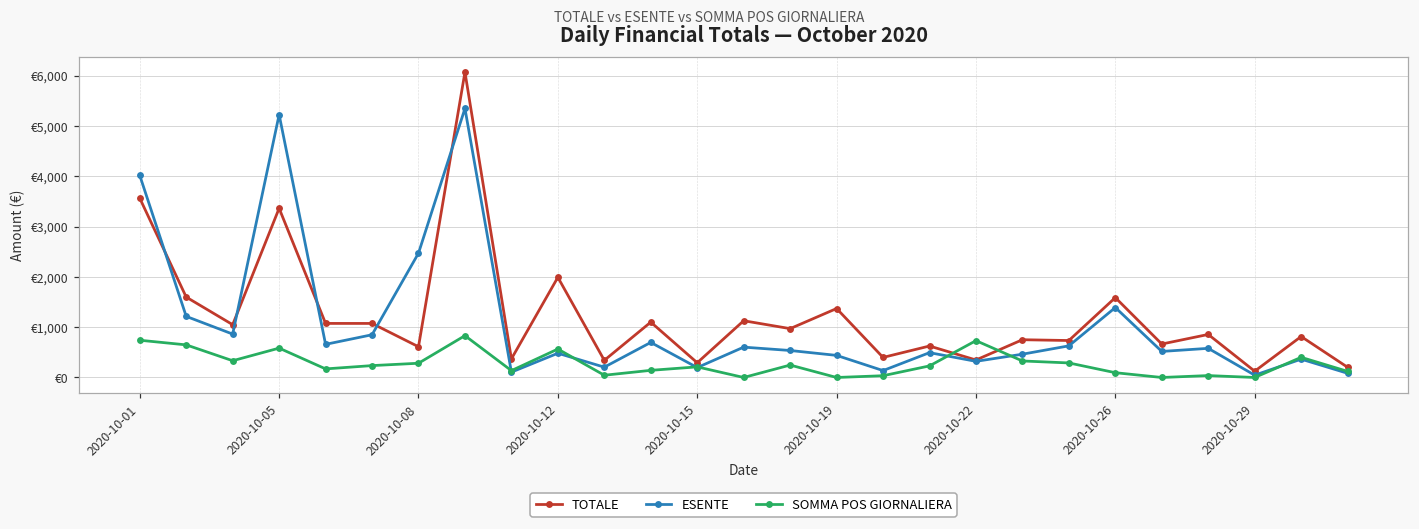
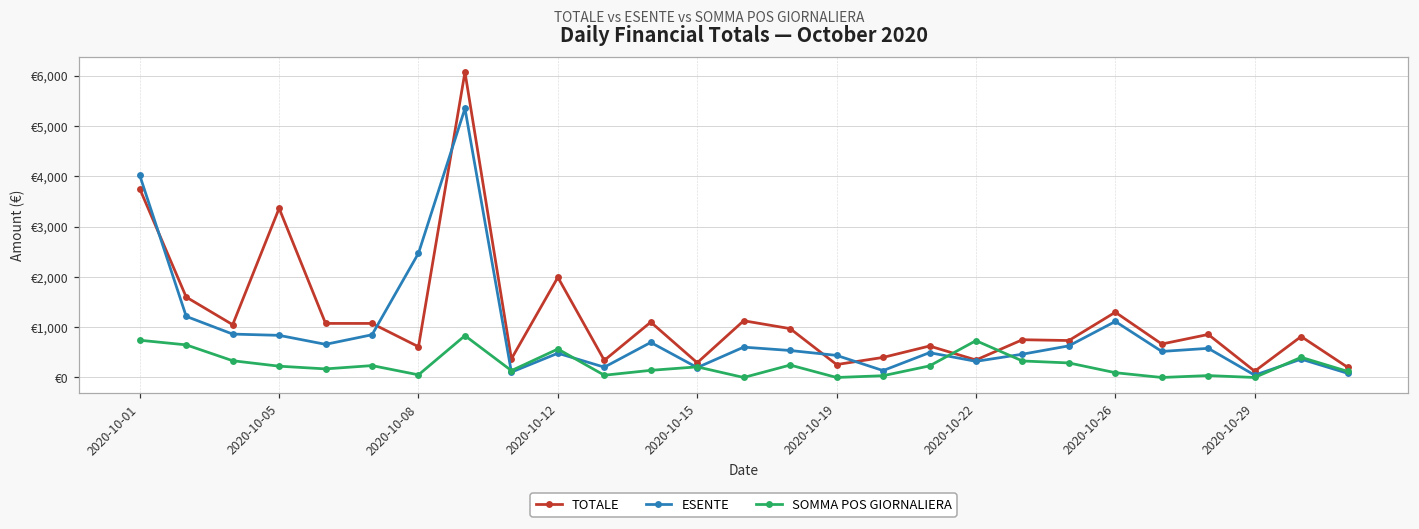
  {
    "TOTALE": {
-     "2020-10-01": "€3,600",
+     "2020-10-01": "€3,800",
      "2020-10-05": "€3,400",
      "2020-10-08": "€600",
      "2020-10-12": "€2,000",
      "2020-10-15": "€300",
-     "2020-10-19": "€1,400",
-     "2020-10-26": "€1,600",
+     "2020-10-19": "€300",
+     "2020-10-26": "€1,300",
      "2020-10-29": "€100"
    },
    "ESENTE": {
      "2020-10-01": "€4,000",
-     "2020-10-05": "€5,200",
+     "2020-10-05": "€800",
      "2020-10-08": "€2,500",
      "2020-10-12": "€500",
      "2020-10-19": "€400",
-     "2020-10-26": "€1,400"
+     "2020-10-26": "€1,100"
    },
    "SOMMA POS GIORNALIERA": {
      "2020-10-01": "€700",
-     "2020-10-05": "€600",
-     "2020-10-08": "€300",
+     "2020-10-05": "€200",
+     "2020-10-08": "€100",
      "2020-10-12": "€600",
      "2020-10-19": "€0",
      "2020-10-22": "€700",
      "2020-10-26": "€100"
    }
  }
